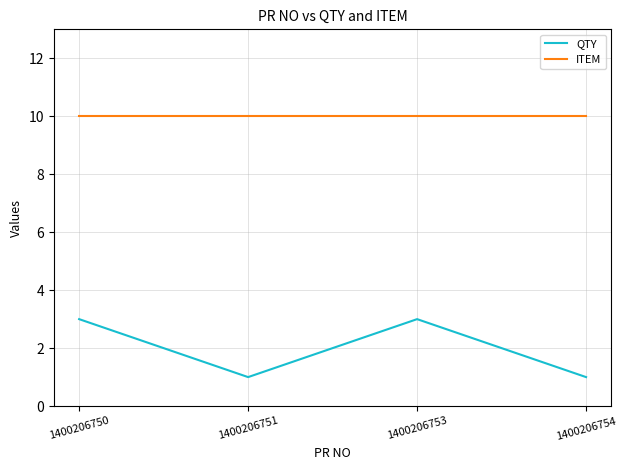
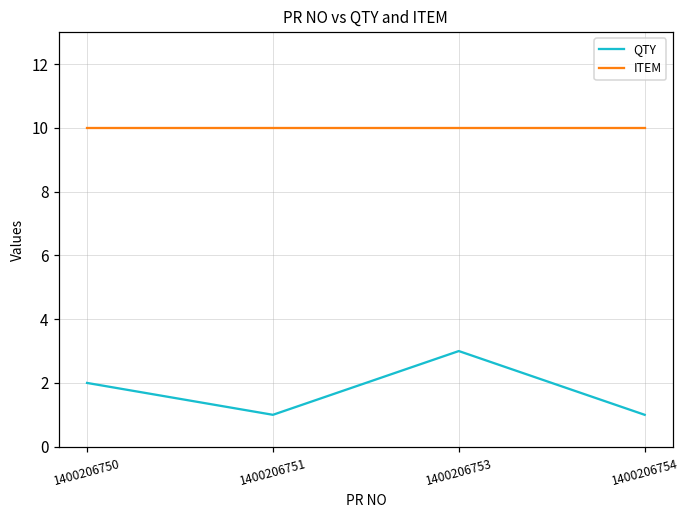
  {
    "QTY": {
-     "1400206750": 3,
+     "1400206750": 2,
      "1400206751": 1,
      "1400206753": 3,
      "1400206754": 1
    },
    "ITEM": {
      "1400206750": 10,
      "1400206751": 10,
      "1400206753": 10,
      "1400206754": 10
    }
  }
